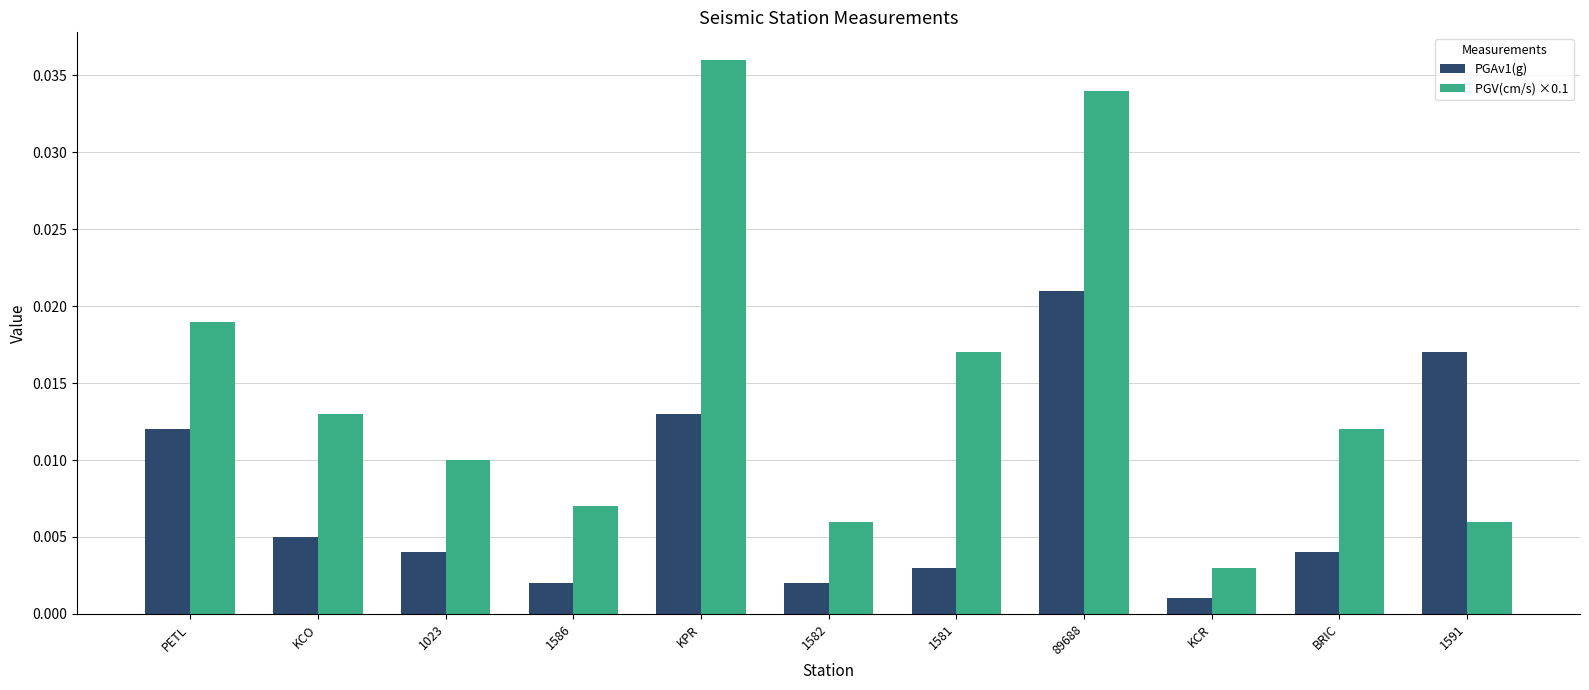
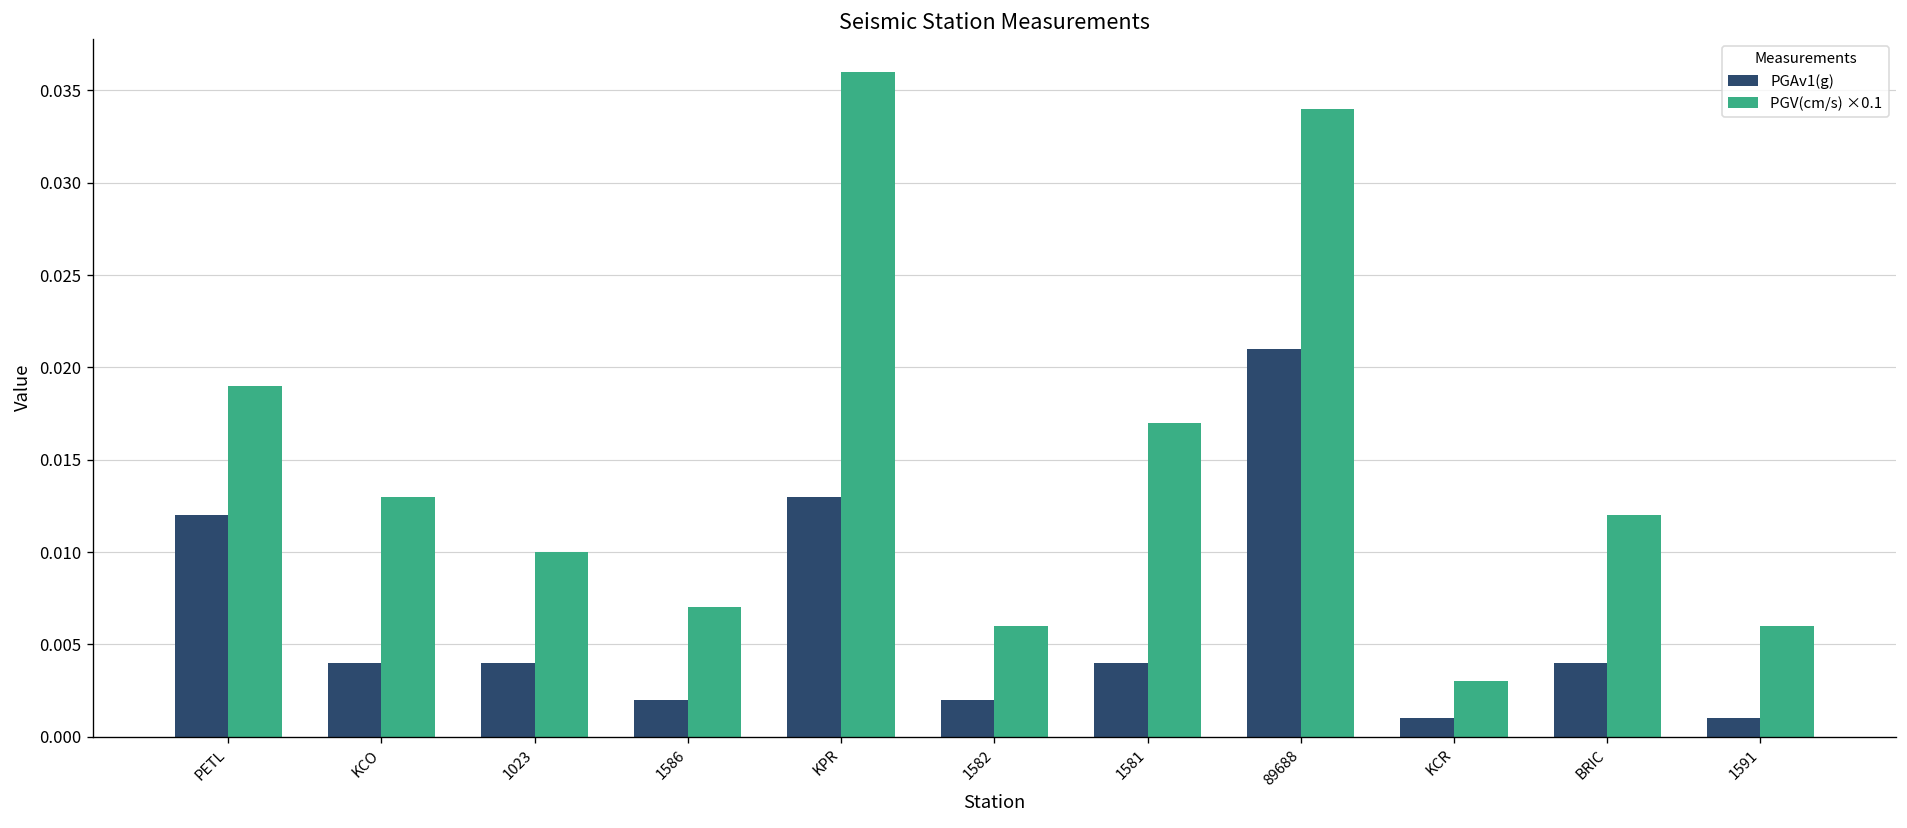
  {
    "PGAv1(g)": {
      "PETL": 0.012,
-     "KCO": 0.005,
+     "KCO": 0.004,
      "1023": 0.004,
      "1586": 0.002,
      "KPR": 0.013,
      "1582": 0.002,
-     "1581": 0.003,
+     "1581": 0.004,
      "89688": 0.021,
      "KCR": 0.001,
      "BRIC": 0.004,
-     "1591": 0.017
+     "1591": 0.001
    },
    "PGV(cm/s) ×0.1": {
      "PETL": 0.019,
      "KCO": 0.013,
      "1023": 0.010,
      "1586": 0.007,
      "KPR": 0.036,
      "1582": 0.006,
      "1581": 0.017,
      "89688": 0.034,
      "KCR": 0.003,
      "BRIC": 0.012,
      "1591": 0.006
    }
  }
